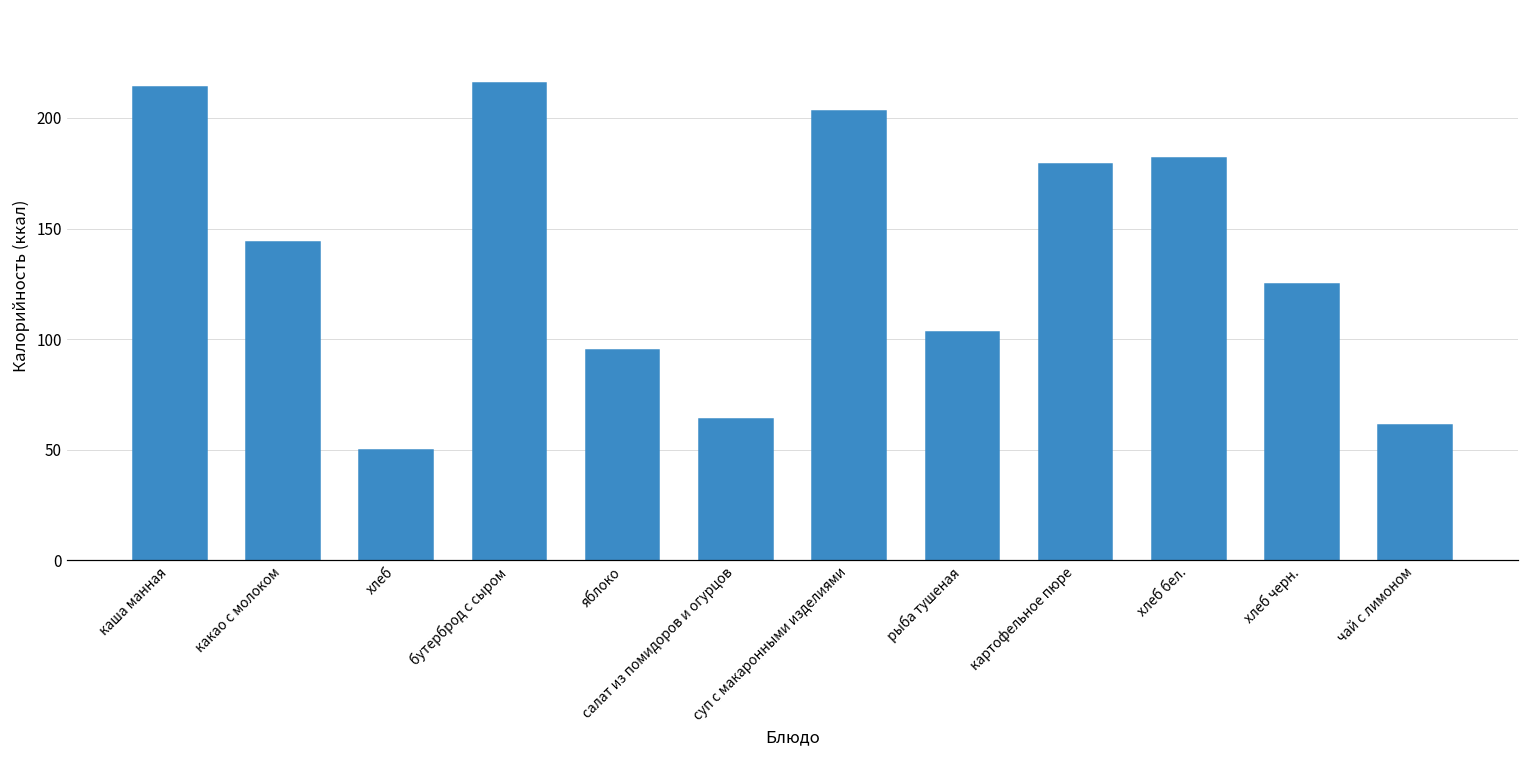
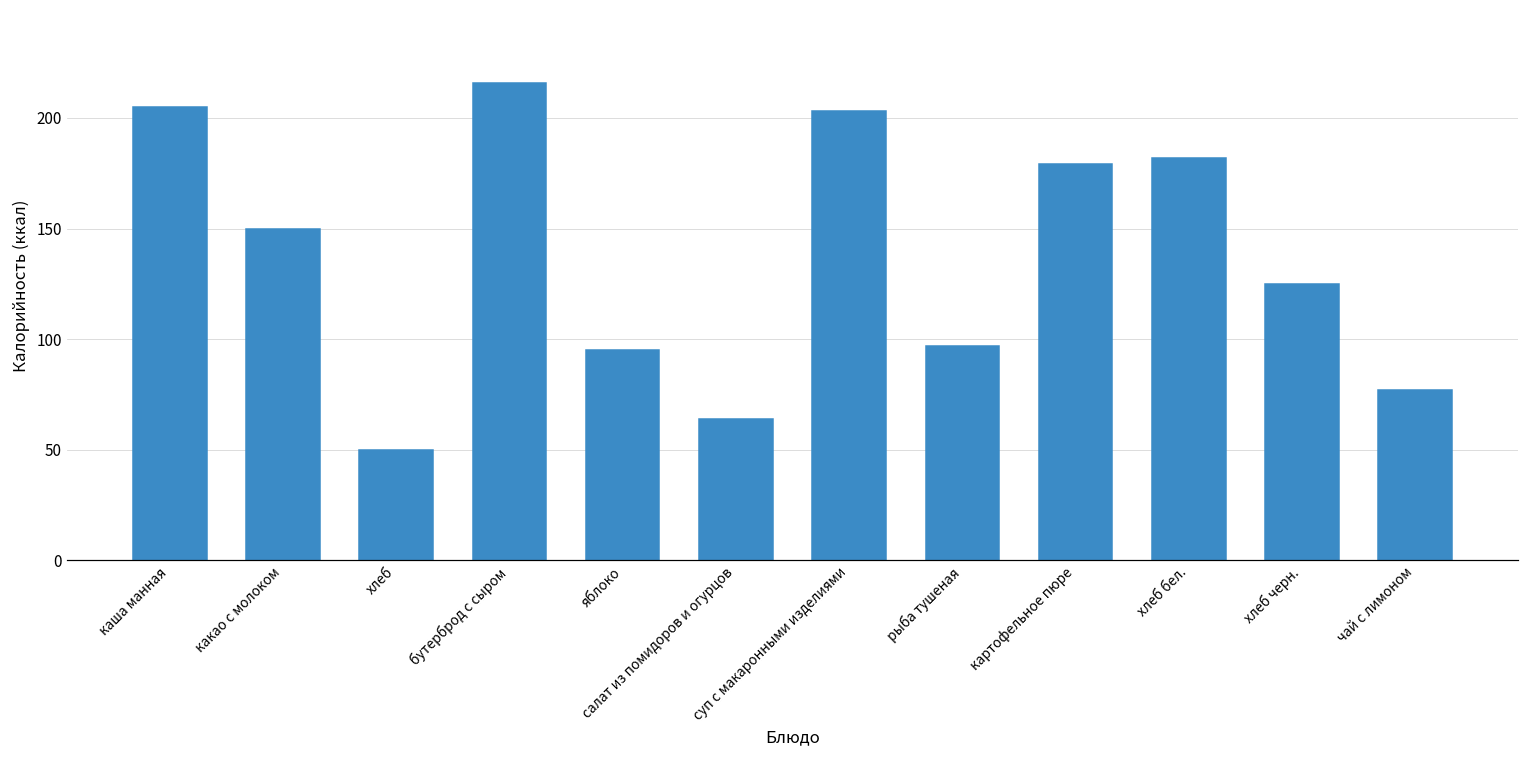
  {
-   "каша манная": 214,
-   "какао с молоком": 144,
+   "каша манная": 205,
+   "какао с молоком": 150,
    "хлеб": 50,
    "бутерброд с сыром": 216,
    "яблоко": 95,
    "салат из помидоров и огурцов": 64,
    "суп с макаронными изделиями": 203,
-   "рыба тушеная": 103,
+   "рыба тушеная": 97,
    "картофельное пюре": 179,
    "хлеб бел.": 182,
    "хлеб черн.": 125,
-   "чай с лимоном": 61
+   "чай с лимоном": 77
  }
